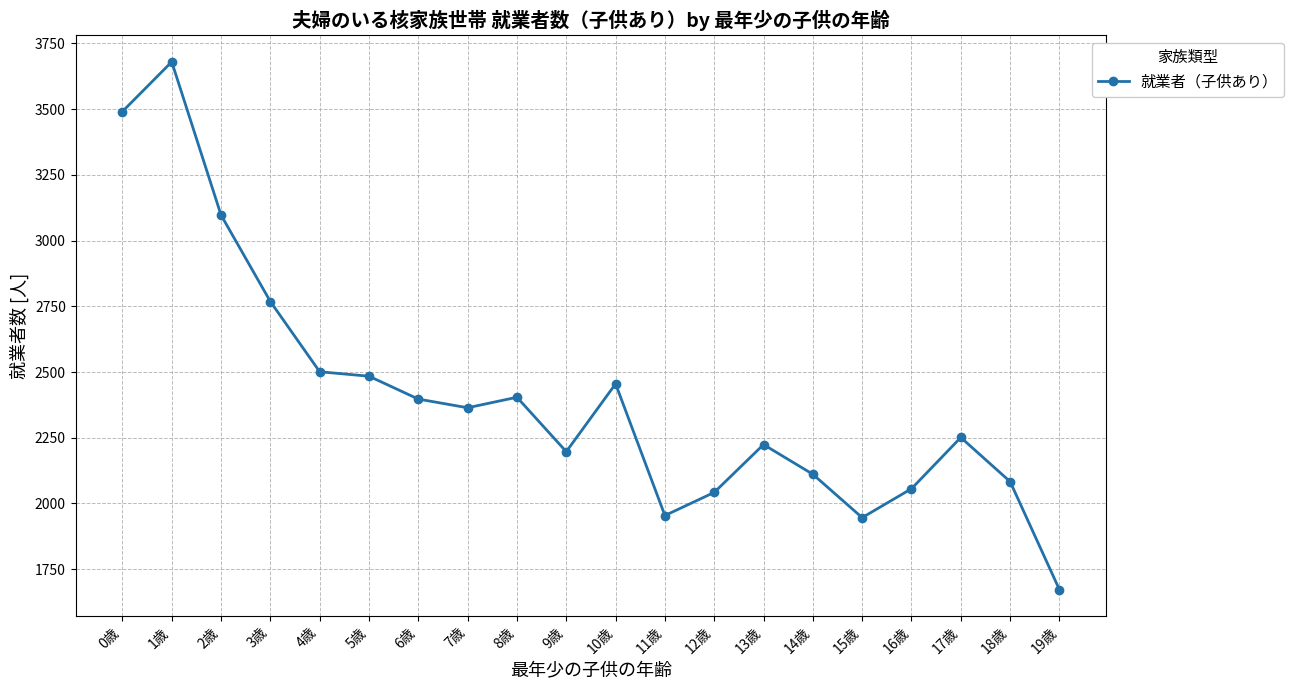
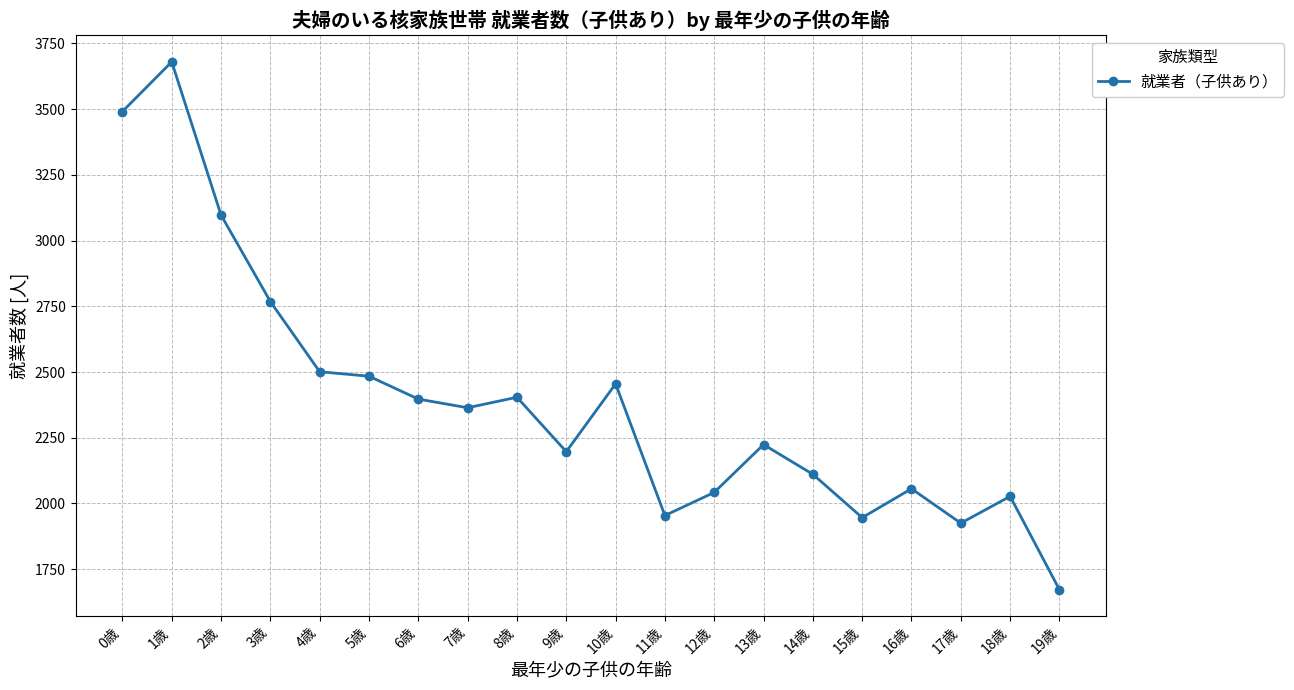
  {
    "0歳": 3490,
    "1歳": 3680,
    "2歳": 3100,
    "3歳": 2770,
    "4歳": 2500,
    "5歳": 2480,
    "6歳": 2400,
    "7歳": 2360,
    "8歳": 2400,
    "9歳": 2200,
    "10歳": 2460,
    "11歳": 1950,
    "12歳": 2040,
    "13歳": 2220,
    "14歳": 2110,
    "15歳": 1950,
    "16歳": 2060,
-   "17歳": 2250,
-   "18歳": 2080,
+   "17歳": 1930,
+   "18歳": 2030,
    "19歳": 1670
  }
